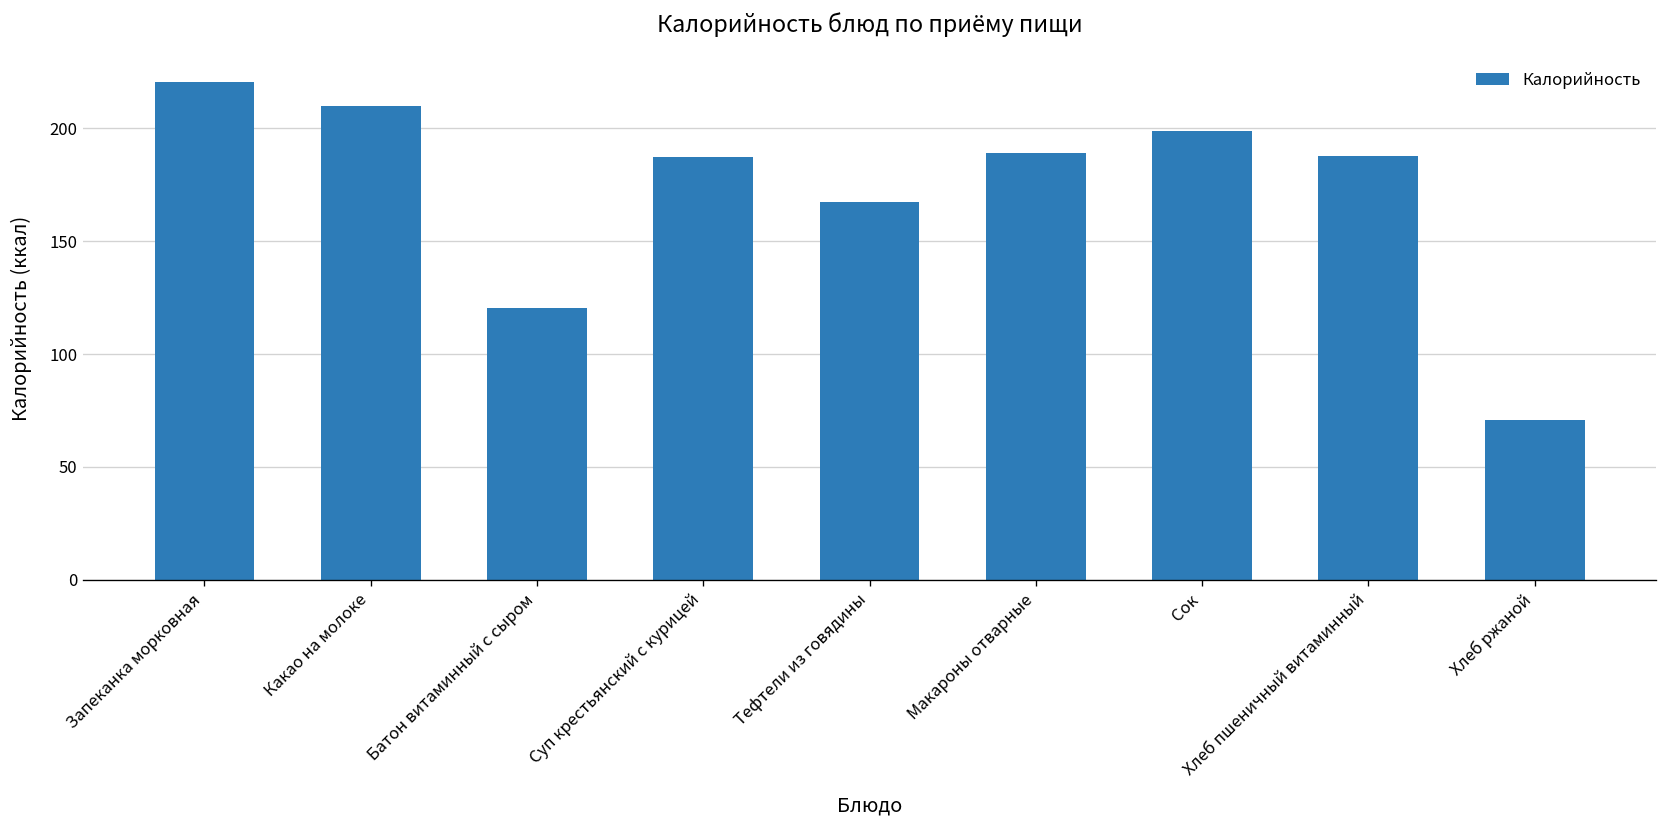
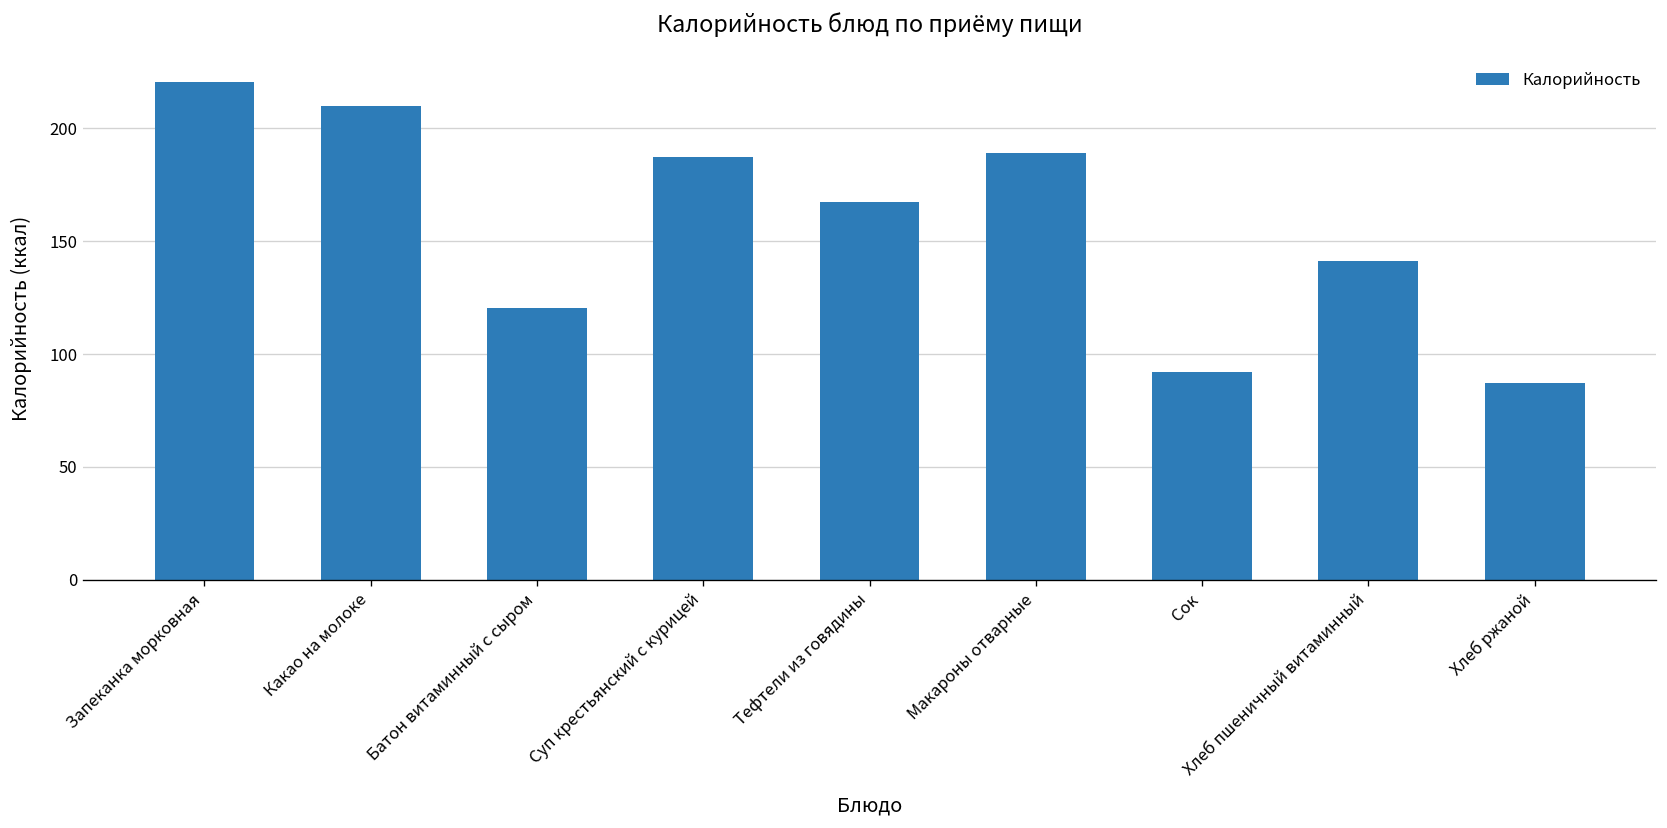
  {
    "Запеканка морковная": 221,
    "Какао на молоке": 210,
    "Батон витаминный с сыром": 120,
    "Суп крестьянский с курицей": 187,
    "Тефтели из говядины": 167,
    "Макароны отварные": 189,
-   "Сок": 199,
-   "Хлеб пшеничный витаминный": 188,
-   "Хлеб ржаной": 71
+   "Сок": 92,
+   "Хлеб пшеничный витаминный": 141,
+   "Хлеб ржаной": 87
  }
